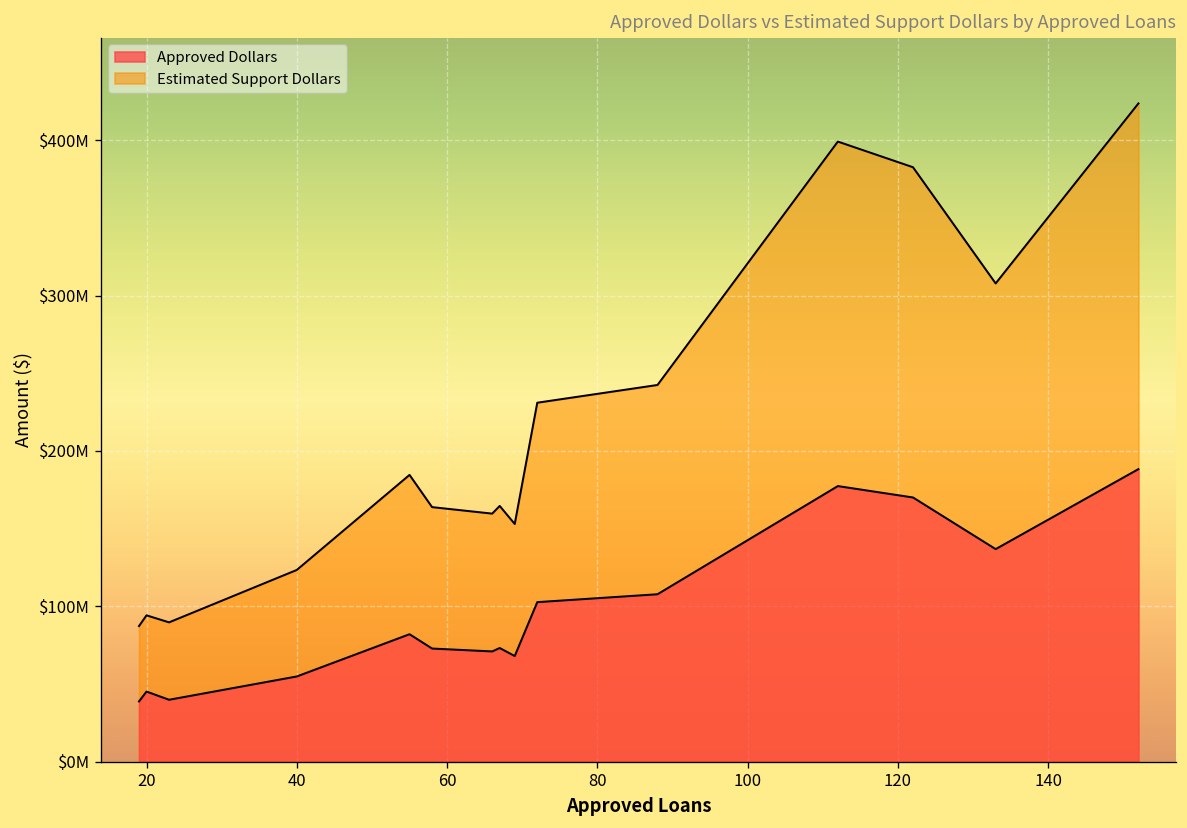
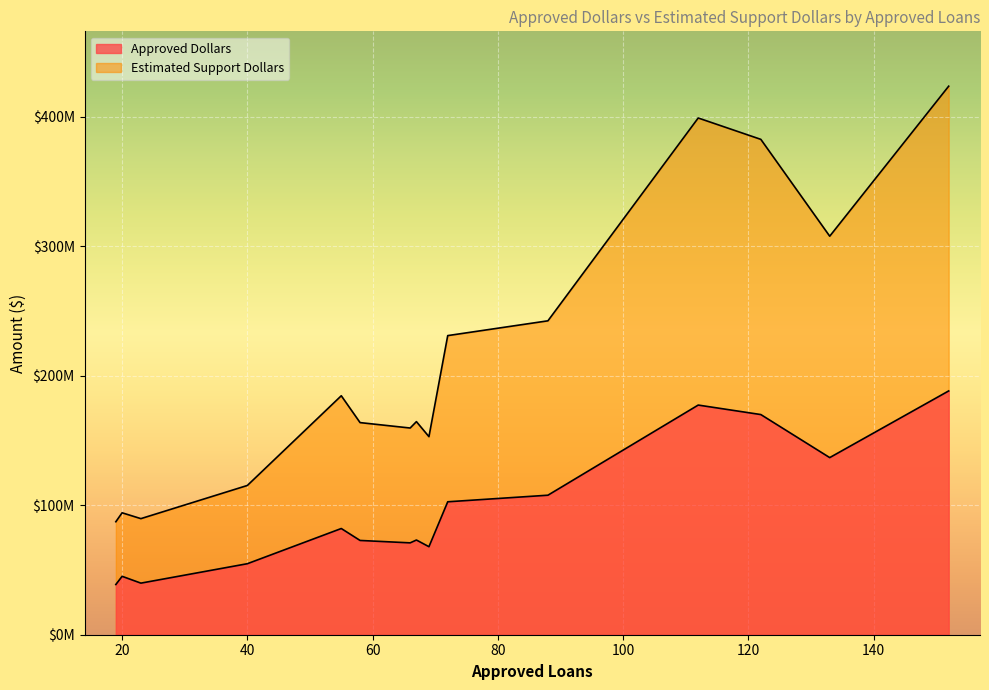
  {
    "Approved Dollars": {
      "20": "$45000000",
      "40": "$55000000"
    },
    "Estimated Support Dollars": {
      "20": "$94000000",
-     "40": "$123000000"
+     "40": "$115000000"
    }
  }
